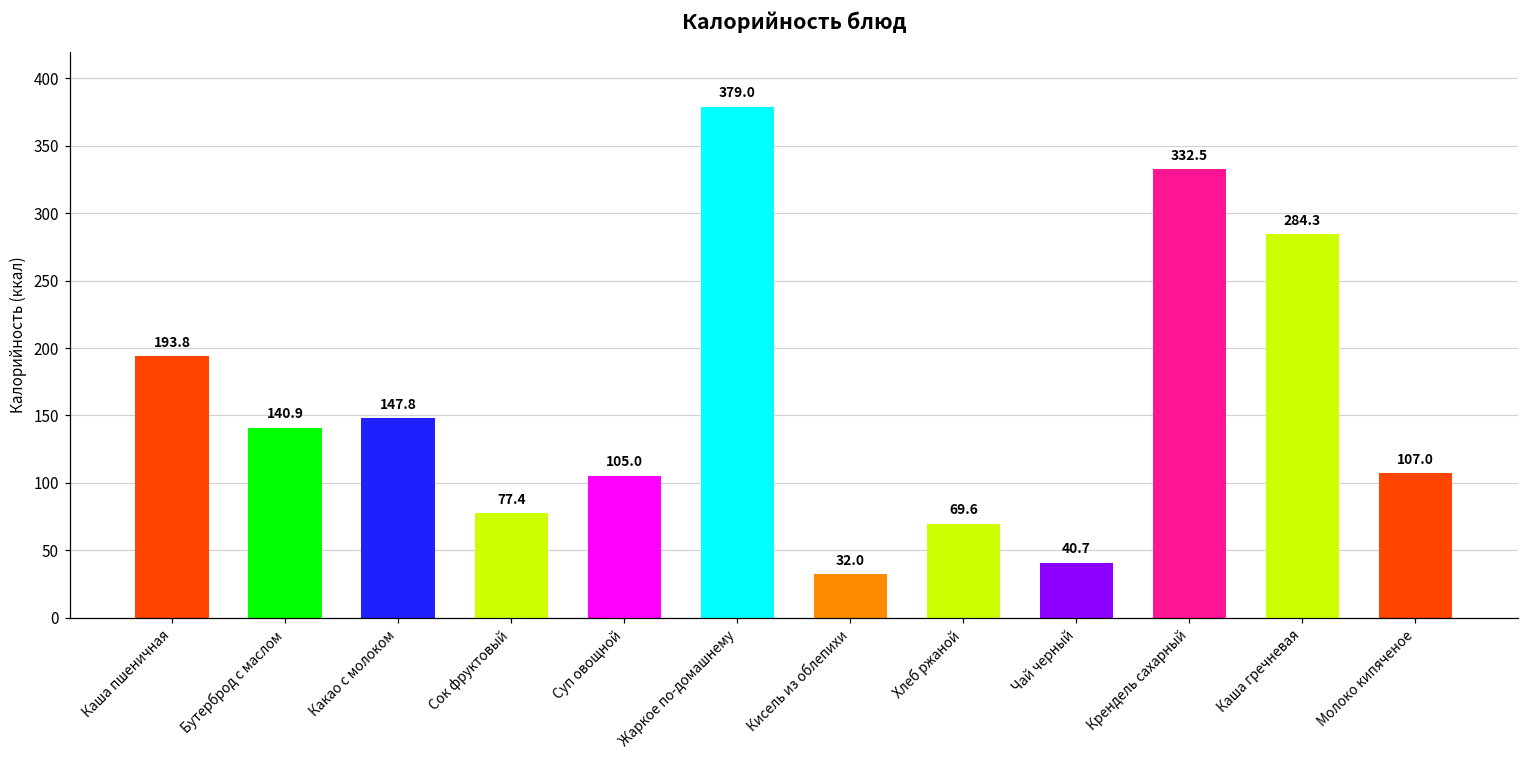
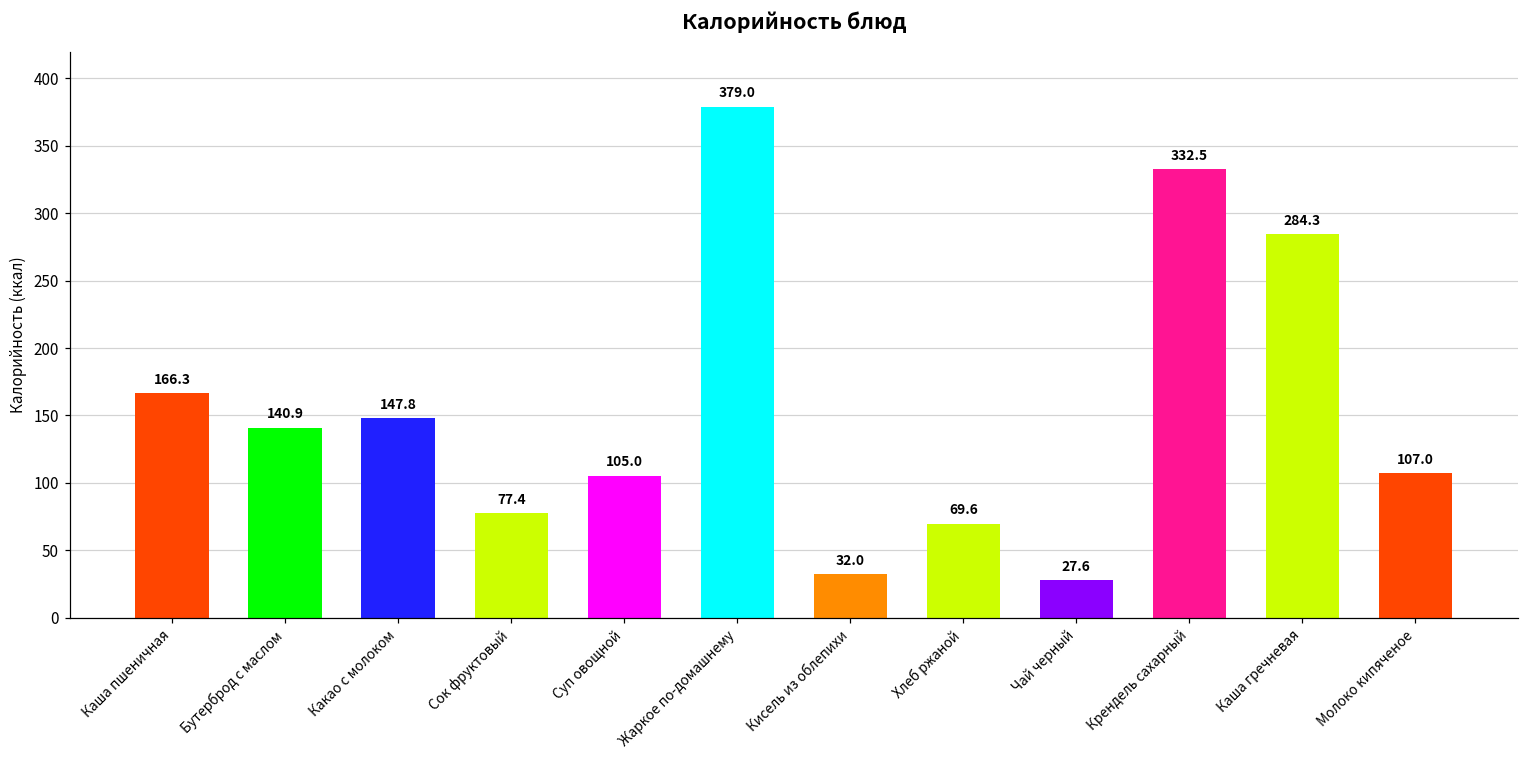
  {
-   "Каша пшеничная": 193.8,
+   "Каша пшеничная": 166.3,
    "Бутерброд с маслом": 140.9,
    "Какао с молоком": 147.8,
    "Сок фруктовый": 77.4,
    "Суп овощной": 105.0,
    "Жаркое по-домашнему": 379.0,
    "Кисель из облепихи": 32.0,
    "Хлеб ржаной": 69.6,
-   "Чай черный": 40.7,
+   "Чай черный": 27.6,
    "Крендель сахарный": 332.5,
    "Каша гречневая": 284.3,
    "Молоко кипяченое": 107.0
  }
